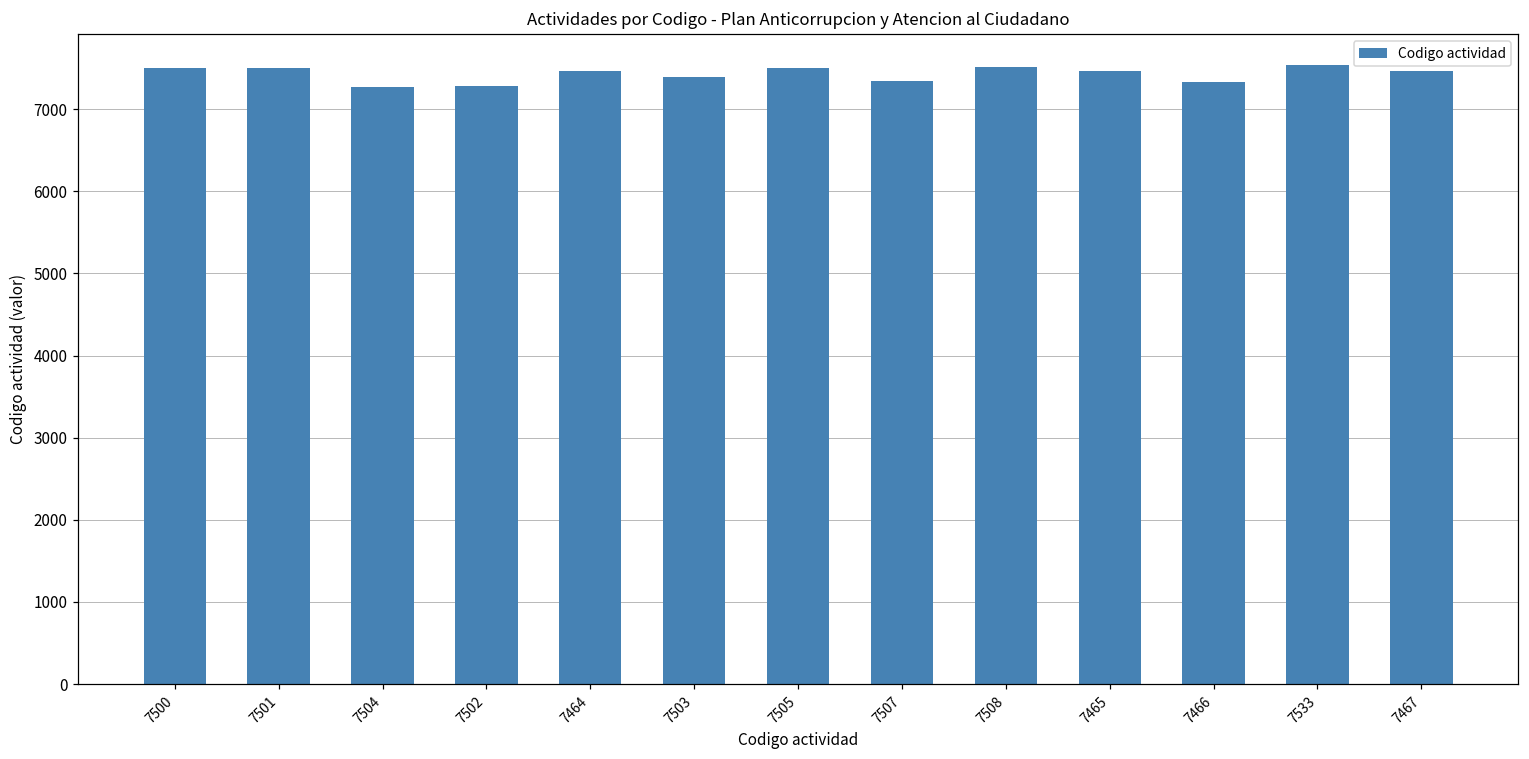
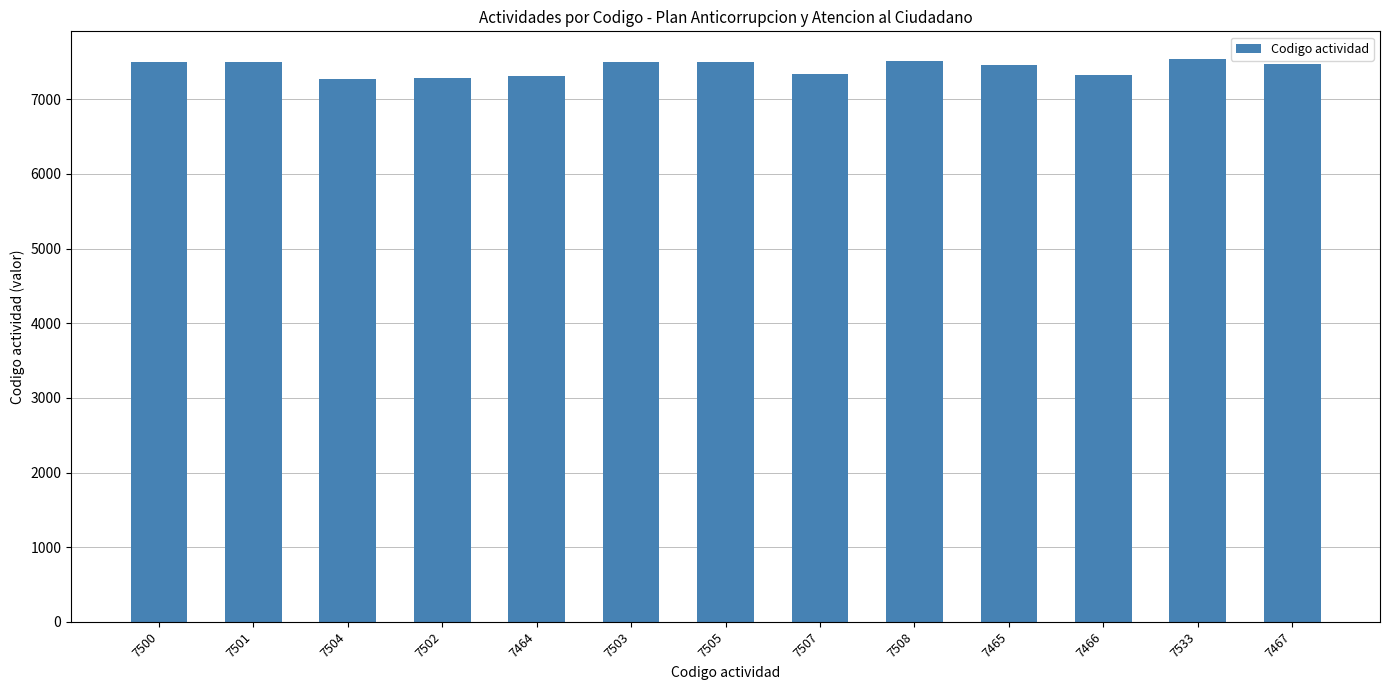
  {
    "7500": 7500,
    "7501": 7500,
    "7504": 7300,
    "7502": 7300,
-   "7464": 7500,
-   "7503": 7400,
+   "7464": 7300,
+   "7503": 7500,
    "7505": 7500,
    "7507": 7300,
    "7508": 7500,
    "7465": 7500,
    "7466": 7300,
    "7533": 7500,
    "7467": 7500
  }
